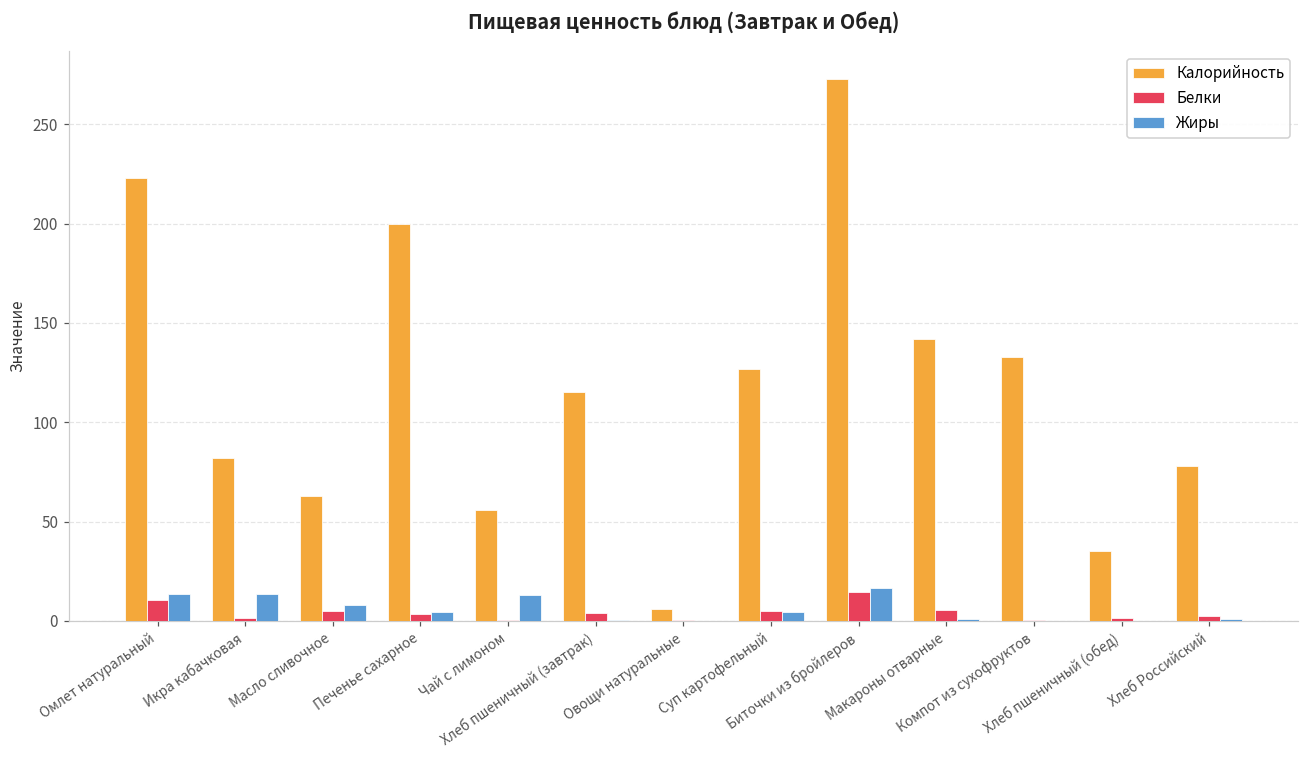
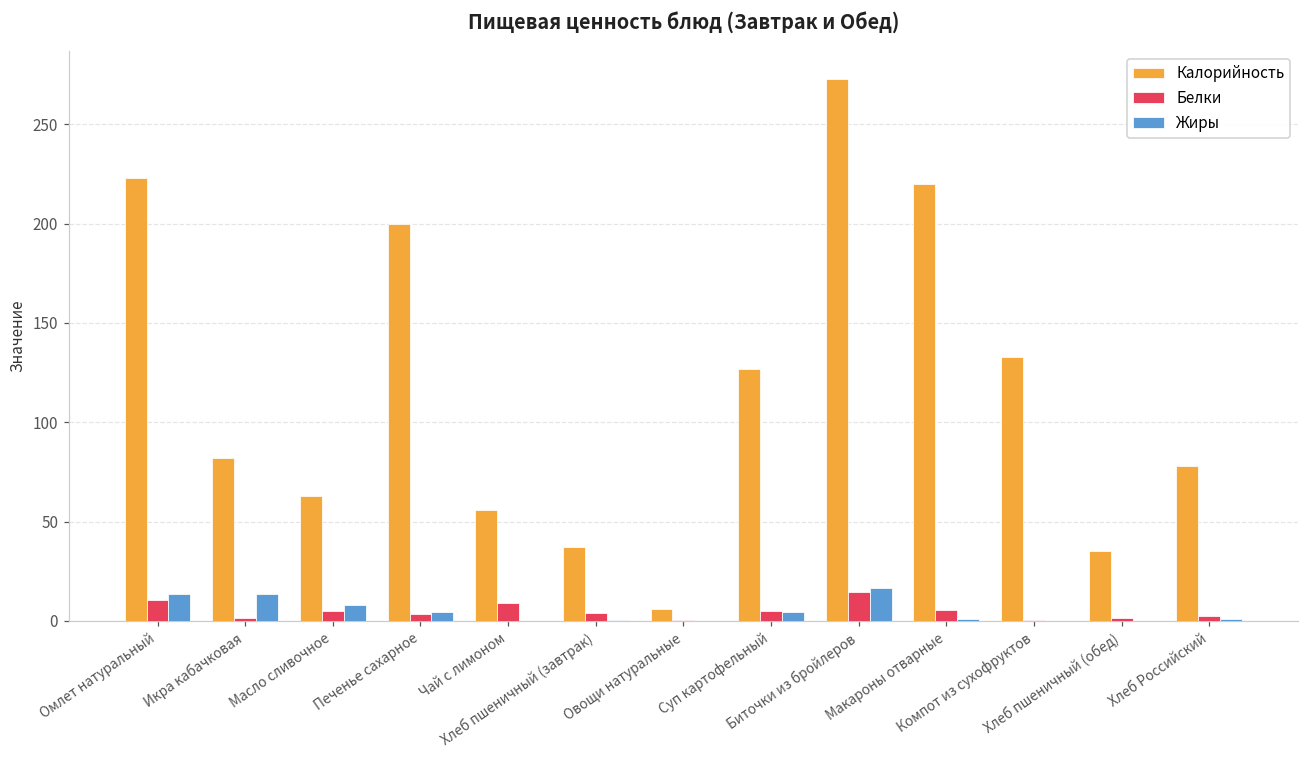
  {
    "Калорийность": {
      "Омлет натуральный": 223,
      "Икра кабачковая": 82,
      "Масло сливочное": 63,
      "Печенье сахарное": 200,
      "Чай с лимоном": 56,
-     "Хлеб пшеничный (завтрак)": 115,
+     "Хлеб пшеничный (завтрак)": 37,
      "Овощи натуральные": 6,
      "Суп картофельный": 127,
      "Биточки из бройлеров": 273,
-     "Макароны отварные": 142,
+     "Макароны отварные": 220,
      "Компот из сухофруктов": 133,
      "Хлеб пшеничный (обед)": 35,
      "Хлеб Российский": 78
    },
    "Белки": {
      "Омлет натуральный": 11,
      "Икра кабачковая": 2,
      "Масло сливочное": 5,
      "Печенье сахарное": 4,
-     "Чай с лимоном": 0,
+     "Чай с лимоном": 9,
      "Хлеб пшеничный (завтрак)": 4,
      "Суп картофельный": 5,
      "Биточки из бройлеров": 15,
      "Макароны отварные": 5,
      "Хлеб пшеничный (обед)": 2,
      "Хлеб Российский": 3
    },
    "Жиры": {
      "Омлет натуральный": 13,
      "Икра кабачковая": 14,
      "Масло сливочное": 8,
      "Печенье сахарное": 5,
-     "Чай с лимоном": 13,
+     "Чай с лимоном": 0,
      "Овощи натуральные": 0,
      "Суп картофельный": 4,
      "Биточки из бройлеров": 16
    }
  }
